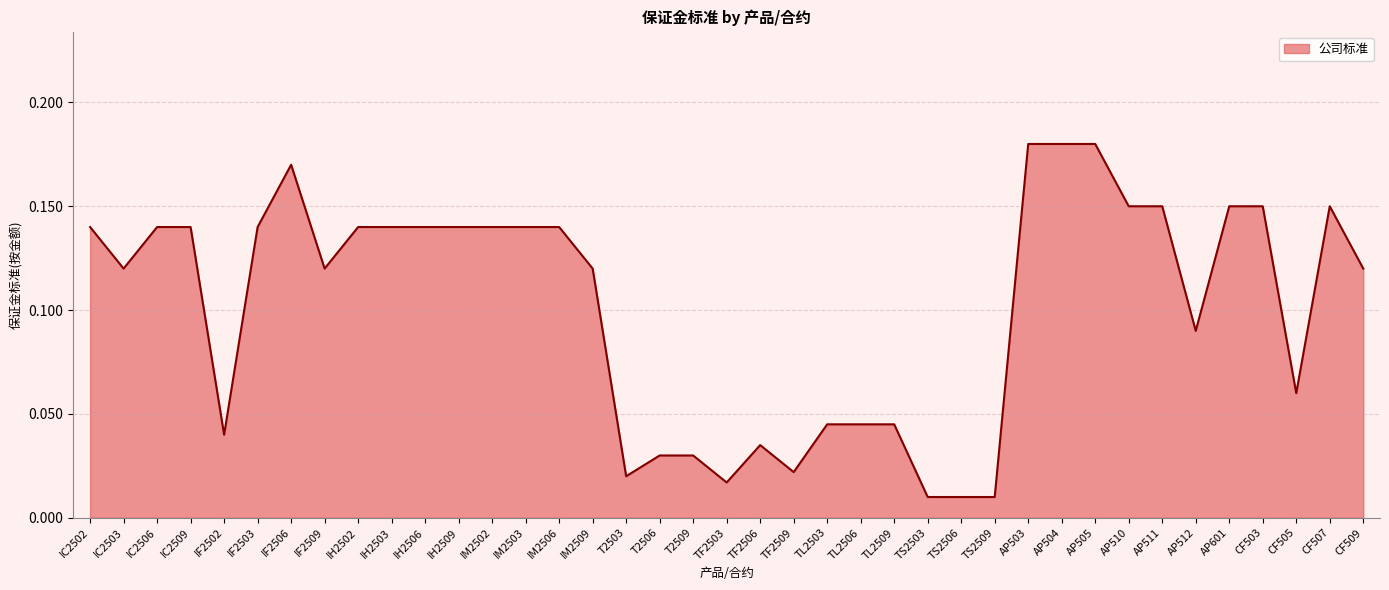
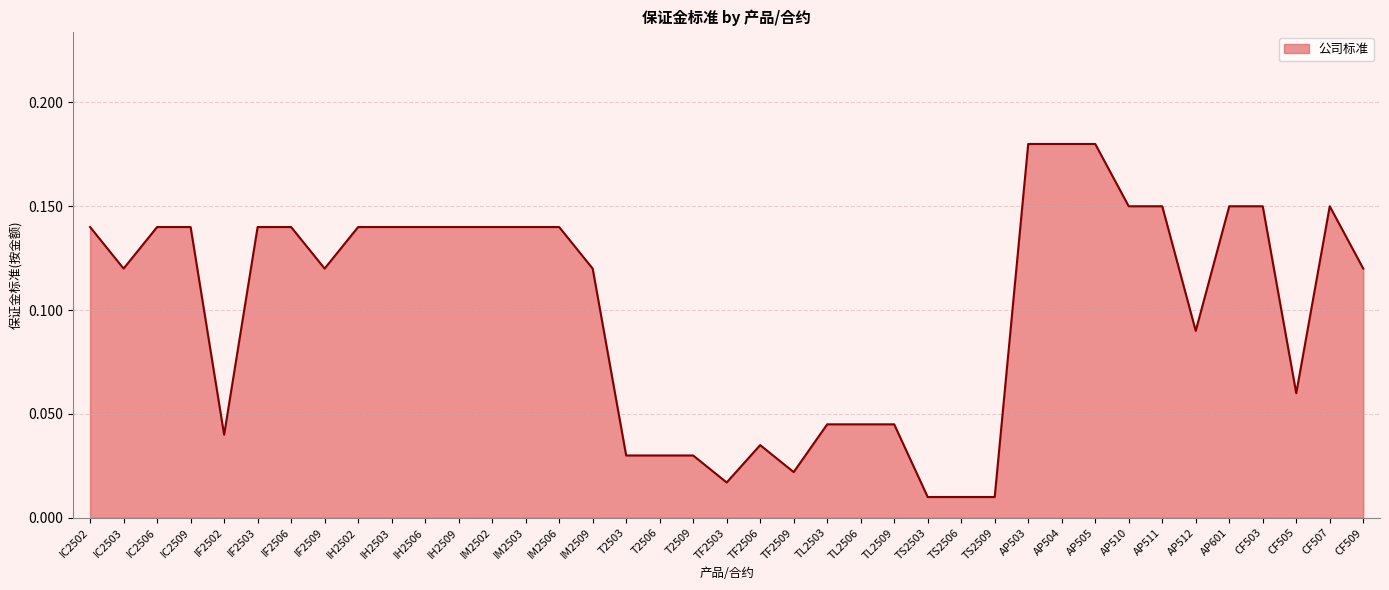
  {
    "IC2502": 0.14,
    "IC2503": 0.12,
    "IC2506": 0.14,
    "IC2509": 0.14,
    "IF2502": 0.04,
    "IF2503": 0.14,
-   "IF2506": 0.17,
+   "IF2506": 0.14,
    "IF2509": 0.12,
    "IH2502": 0.14,
    "IH2503": 0.14,
    "IH2506": 0.14,
    "IH2509": 0.14,
    "IM2502": 0.14,
    "IM2503": 0.14,
    "IM2506": 0.14,
    "IM2509": 0.12,
-   "T2503": 0.02,
+   "T2503": 0.03,
    "T2506": 0.03,
    "T2509": 0.03,
    "TF2503": 0.017,
    "TF2506": 0.035,
    "TF2509": 0.022,
    "TL2503": 0.045,
    "TL2506": 0.045,
    "TL2509": 0.045,
    "TS2503": 0.01,
    "TS2506": 0.01,
    "TS2509": 0.01,
    "AP503": 0.18,
    "AP504": 0.18,
    "AP505": 0.18,
    "AP510": 0.15,
    "AP511": 0.15,
    "AP512": 0.09,
    "AP601": 0.15,
    "CF503": 0.15,
    "CF505": 0.06,
    "CF507": 0.15,
    "CF509": 0.12
  }
